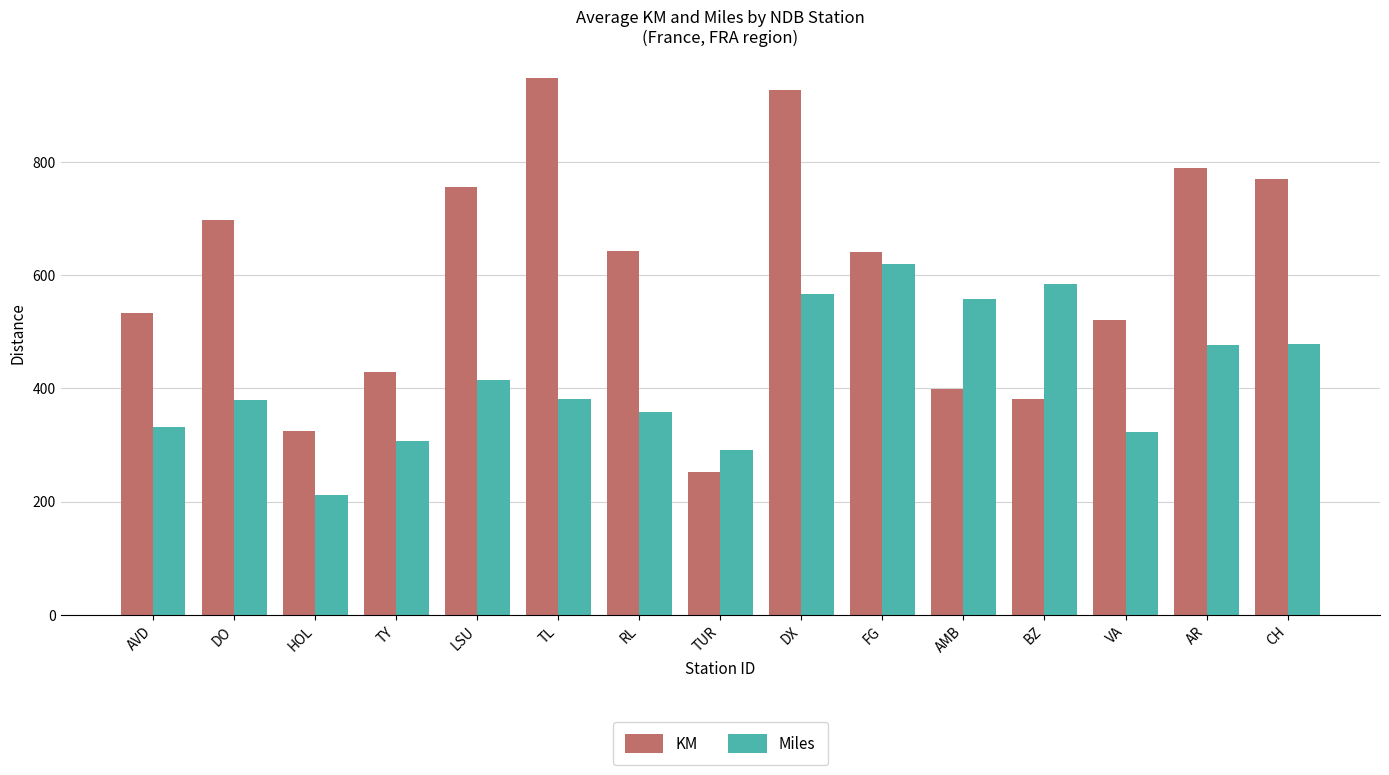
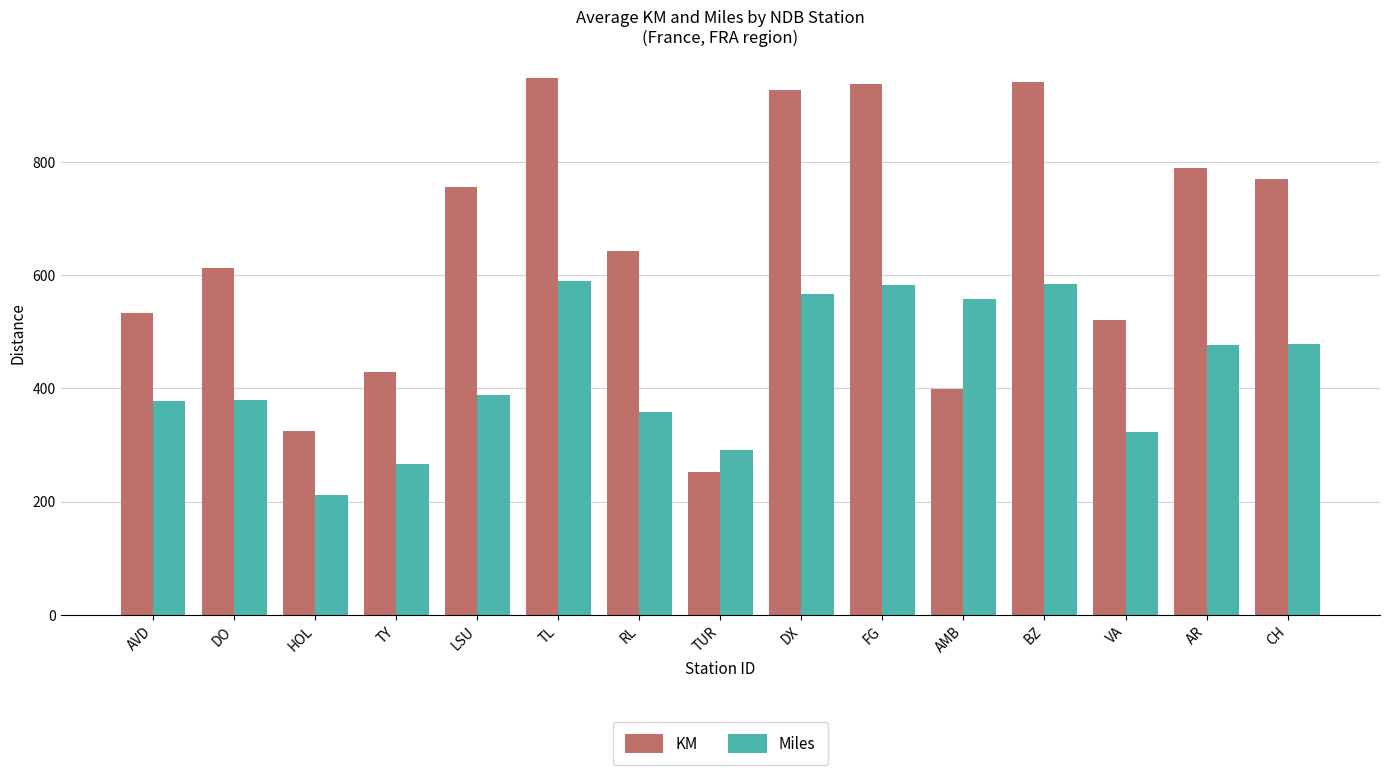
  {
    "KM": {
      "AVD": 530,
-     "DO": 700,
+     "DO": 610,
      "HOL": 330,
      "TY": 430,
      "LSU": 760,
      "TL": 950,
      "RL": 640,
      "TUR": 250,
      "DX": 930,
-     "FG": 640,
+     "FG": 940,
      "AMB": 400,
-     "BZ": 380,
+     "BZ": 940,
      "VA": 520,
      "AR": 790,
      "CH": 770
    },
    "Miles": {
-     "AVD": 330,
+     "AVD": 380,
      "DO": 380,
      "HOL": 210,
-     "TY": 310,
-     "LSU": 420,
-     "TL": 380,
+     "TY": 270,
+     "LSU": 390,
+     "TL": 590,
      "RL": 360,
      "TUR": 290,
      "DX": 570,
-     "FG": 620,
+     "FG": 580,
      "AMB": 560,
      "BZ": 580,
      "VA": 320,
      "AR": 480,
      "CH": 480
    }
  }
